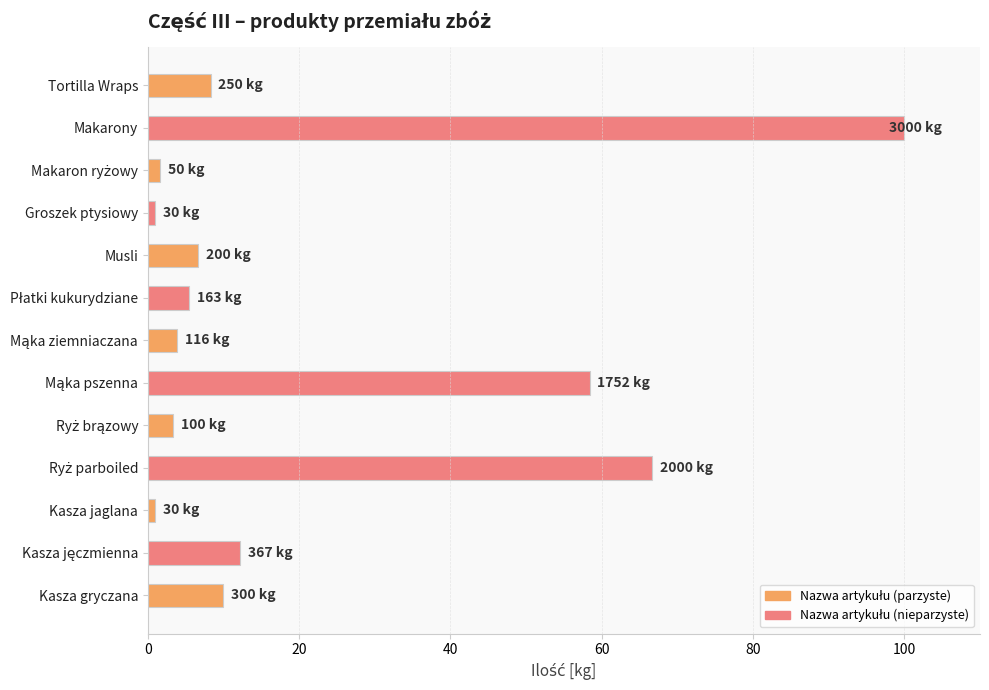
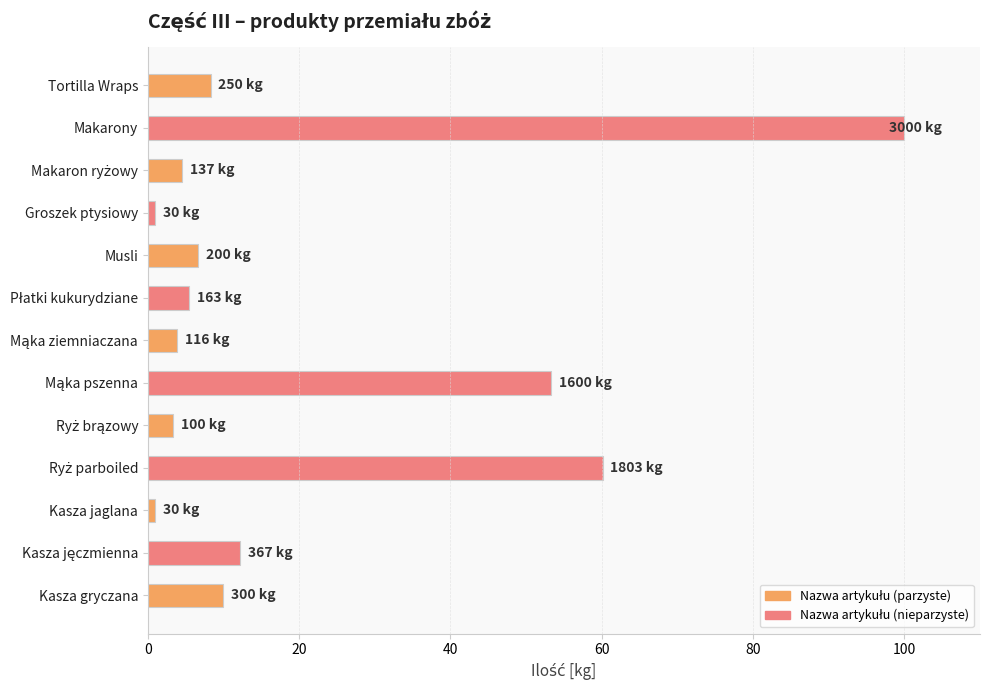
  {
-   "Makaron ryżowy": 50,
-   "Mąka pszenna": 1752,
-   "Ryż parboiled": 2000
+   "Makaron ryżowy": 137,
+   "Mąka pszenna": 1600,
+   "Ryż parboiled": 1803
  }
